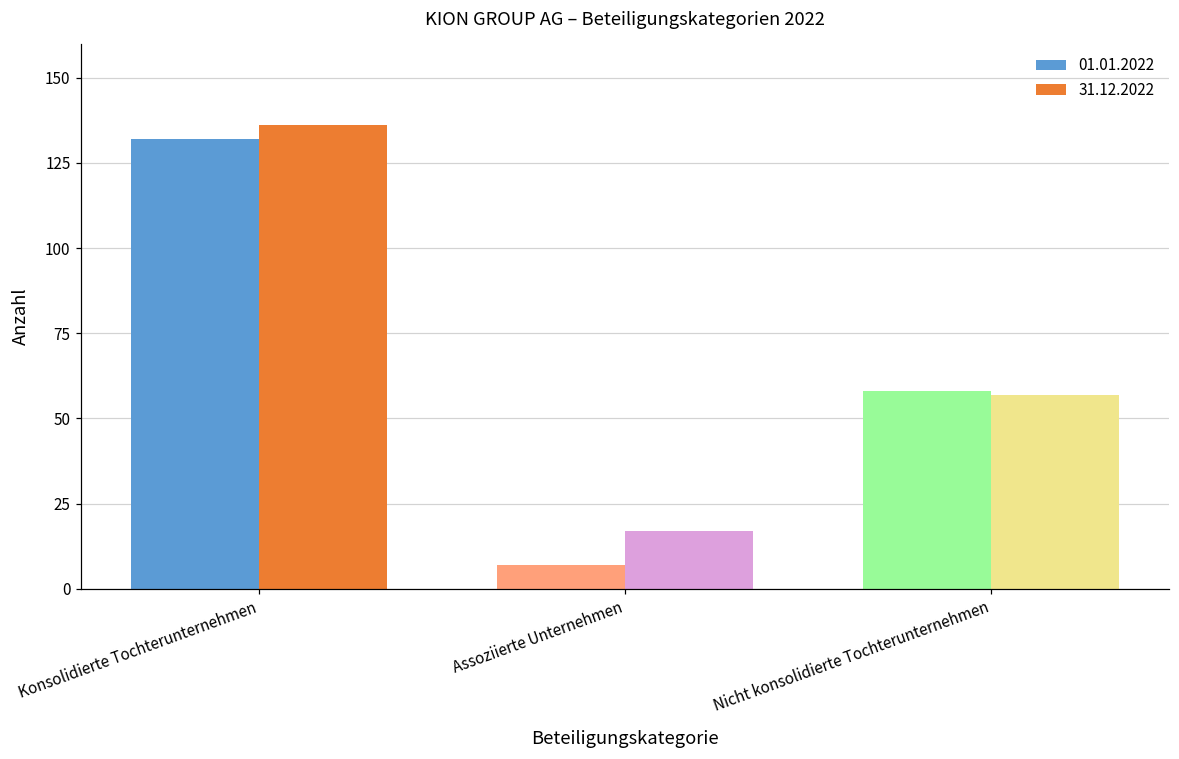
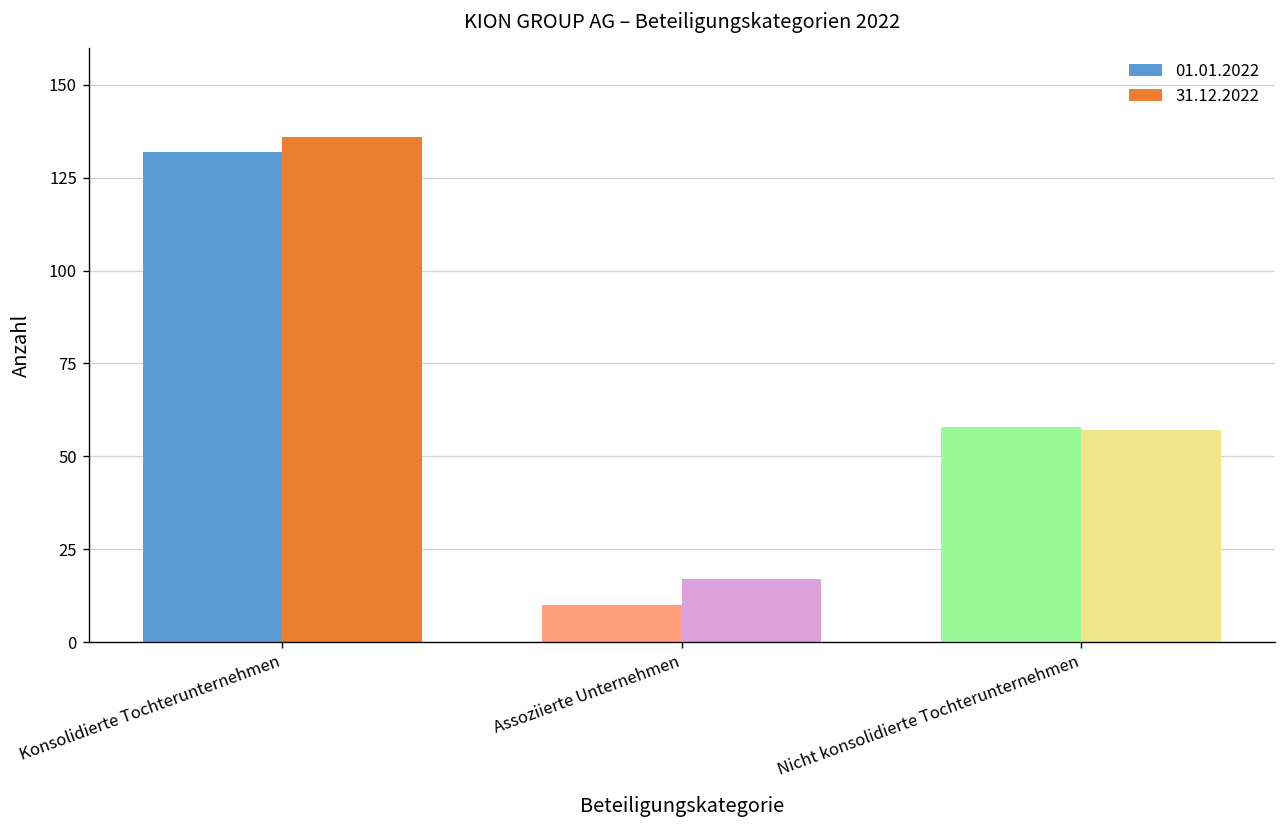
  {
    "01.01.2022": {
      "Konsolidierte Tochterunternehmen": 132,
-     "Assoziierte Unternehmen": 7,
+     "Assoziierte Unternehmen": 10,
      "Nicht konsolidierte Tochterunternehmen": 58
    },
    "31.12.2022": {
      "Konsolidierte Tochterunternehmen": 136,
      "Assoziierte Unternehmen": 17,
      "Nicht konsolidierte Tochterunternehmen": 57
    }
  }
